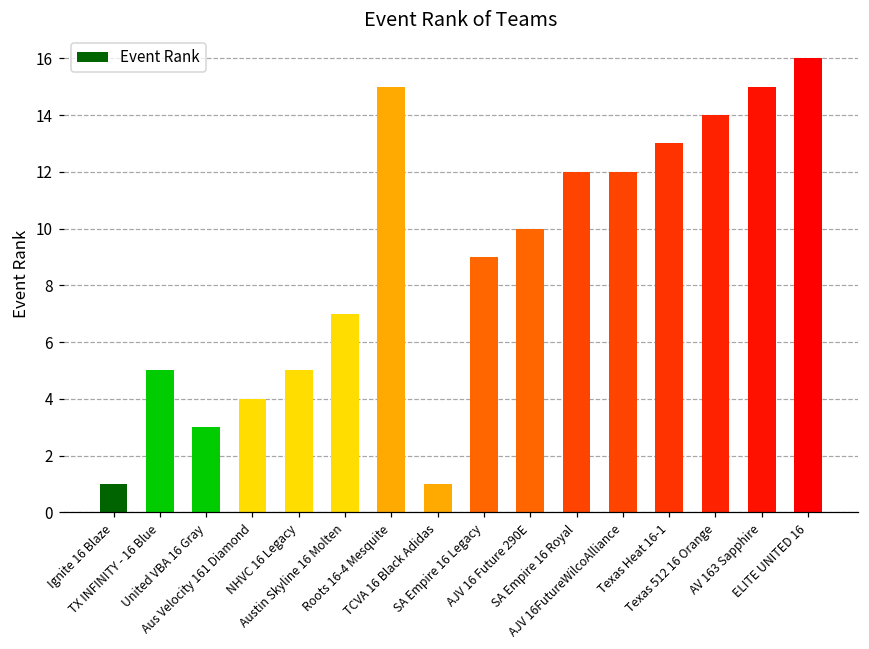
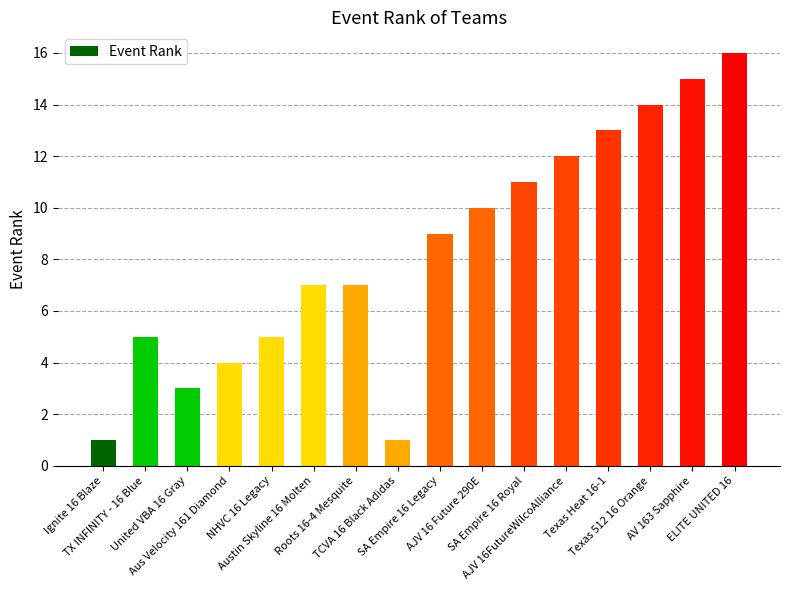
  {
    "Ignite 16 Blaze": 1,
    "TX INFINITY - 16 Blue": 5,
    "United VBA 16 Gray": 3,
    "Aus Velocity 161 Diamond": 4,
    "NHVC 16 Legacy": 5,
    "Austin Skyline 16 Molten": 7,
-   "Roots 16-4 Mesquite": 15,
+   "Roots 16-4 Mesquite": 7,
    "TCVA 16 Black Adidas": 1,
    "SA Empire 16 Legacy": 9,
    "AJV 16 Future 290E": 10,
-   "SA Empire 16 Royal": 12,
+   "SA Empire 16 Royal": 11,
    "AJV 16FutureWilcoAlliance": 12,
    "Texas Heat 16-1": 13,
    "Texas 512 16 Orange": 14,
    "AV 163 Sapphire": 15,
    "ELITE UNITED 16": 16
  }
